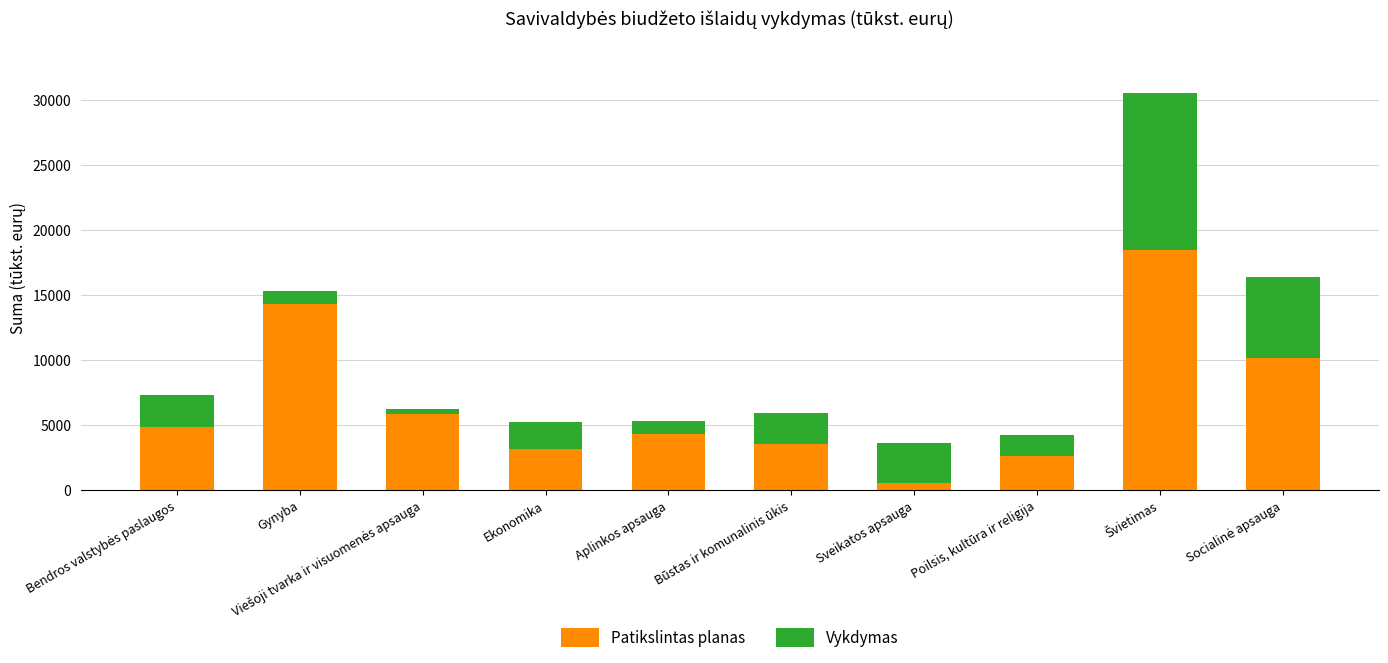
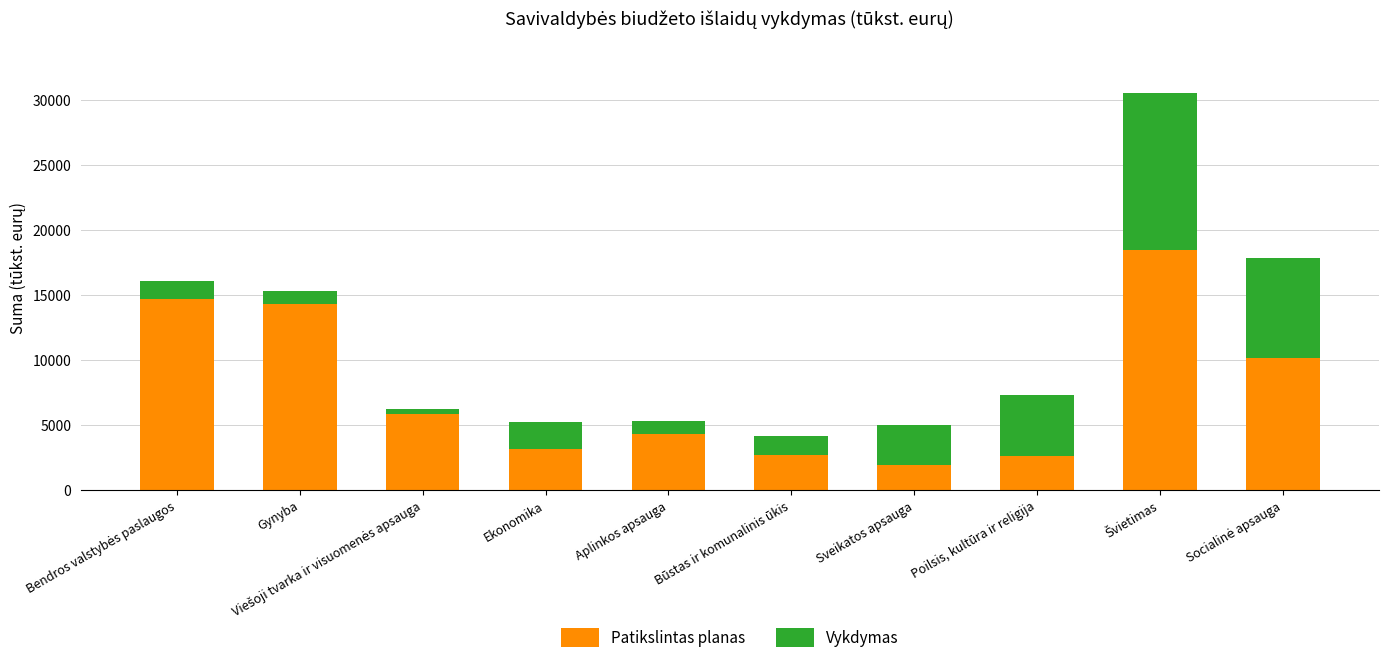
  {
    "Patikslintas planas": {
-     "Bendros valstybės paslaugos": 4800,
+     "Bendros valstybės paslaugos": 14700,
      "Gynyba": 14300,
      "Viešoji tvarka ir visuomenės apsauga": 5900,
      "Ekonomika": 3200,
      "Aplinkos apsauga": 4300,
-     "Būstas ir komunalinis ūkis": 3500,
-     "Sveikatos apsauga": 600,
+     "Būstas ir komunalinis ūkis": 2700,
+     "Sveikatos apsauga": 1900,
      "Poilsis, kultūra ir religija": 2600,
      "Švietimas": 18500,
      "Socialinė apsauga": 10200
    },
    "Vykdymas": {
-     "Bendros valstybės paslaugos": 2500,
+     "Bendros valstybės paslaugos": 1400,
      "Gynyba": 1000,
      "Viešoji tvarka ir visuomenės apsauga": 400,
      "Ekonomika": 2000,
      "Aplinkos apsauga": 1000,
-     "Būstas ir komunalinis ūkis": 2400,
+     "Būstas ir komunalinis ūkis": 1500,
      "Sveikatos apsauga": 3100,
-     "Poilsis, kultūra ir religija": 1600,
+     "Poilsis, kultūra ir religija": 4700,
      "Švietimas": 12100,
-     "Socialinė apsauga": 6200
+     "Socialinė apsauga": 7700
    }
  }
